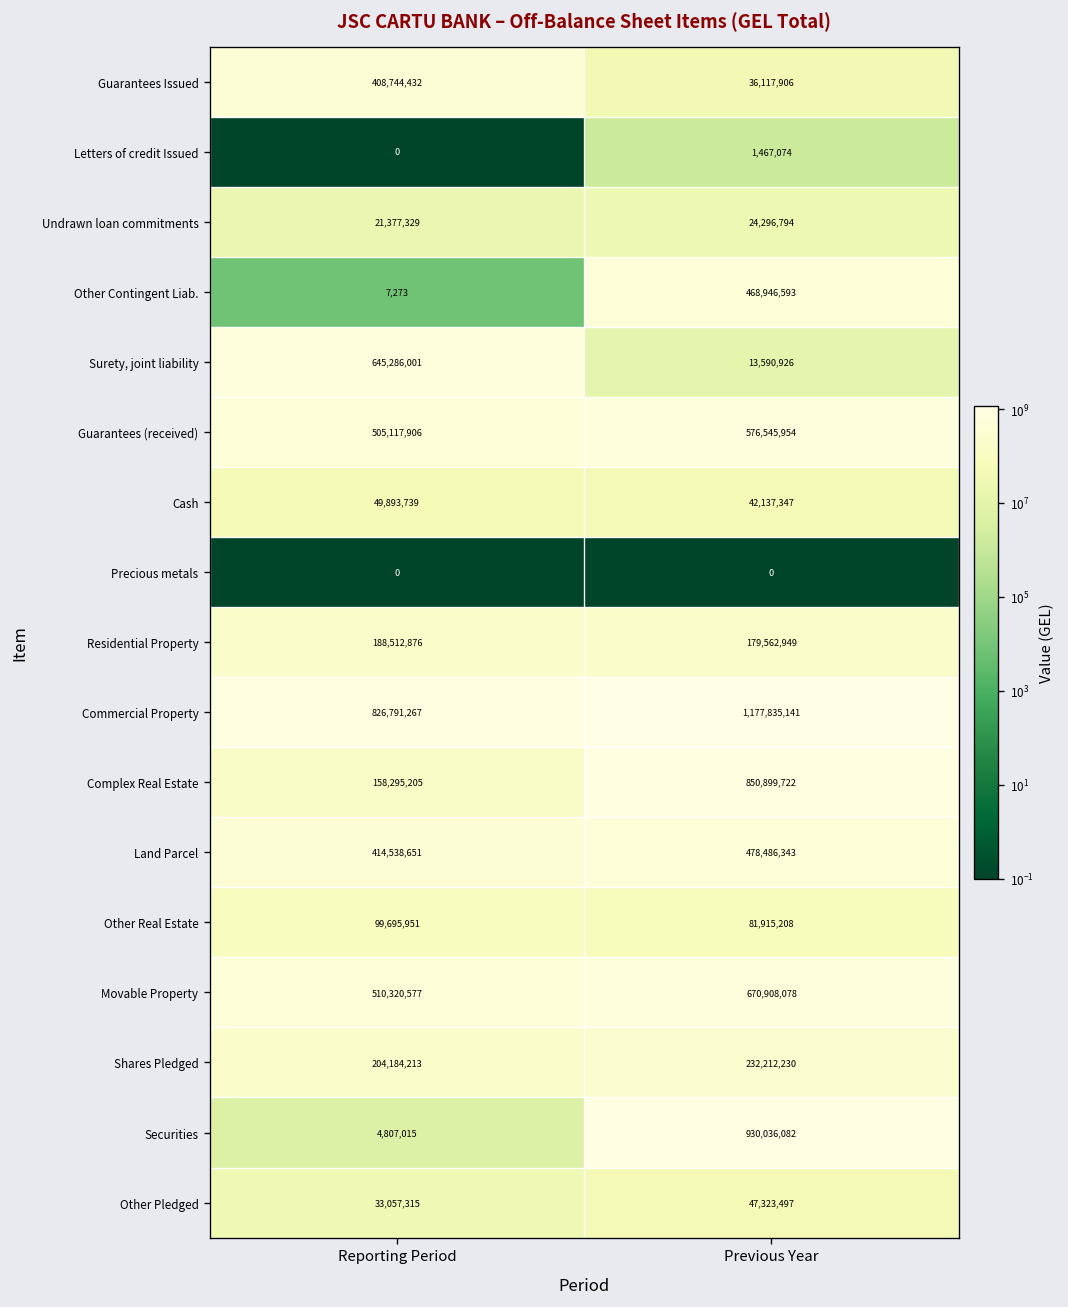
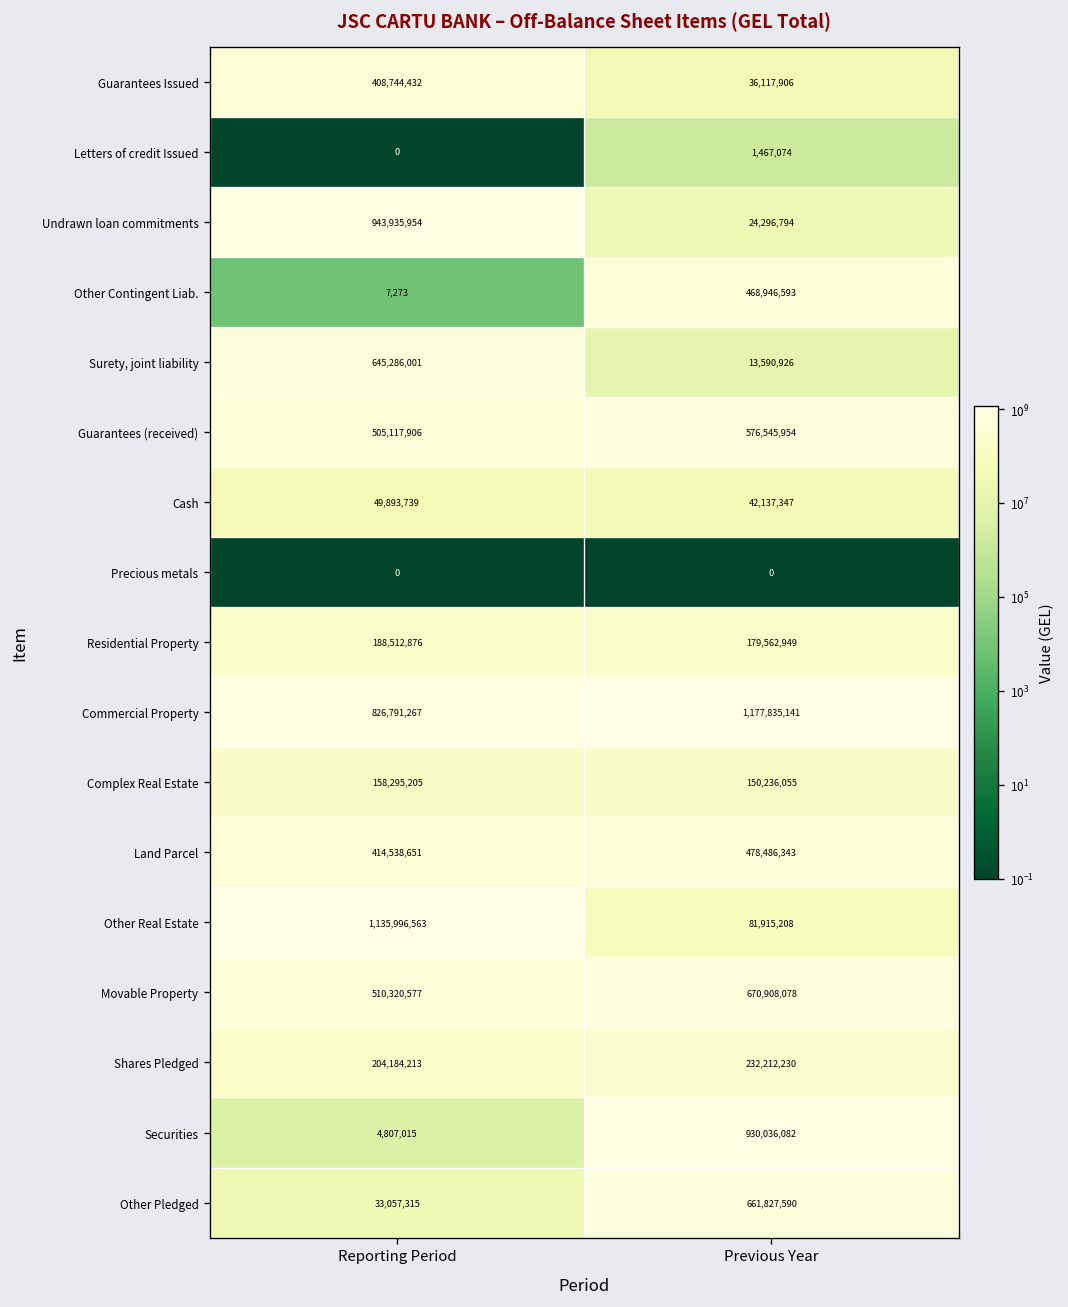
  {
    "Guarantees Issued": {
      "Reporting Period": "408,744,432",
      "Previous Year": "36,117,906"
    },
    "Letters of credit Issued": {
      "Reporting Period": "0",
      "Previous Year": "1,467,074"
    },
    "Undrawn loan commitments": {
-     "Reporting Period": "21,377,329",
+     "Reporting Period": "943,935,954",
      "Previous Year": "24,296,794"
    },
    "Other Contingent Liab.": {
      "Reporting Period": "7,273",
      "Previous Year": "468,946,593"
    },
    "Surety, joint liability": {
      "Reporting Period": "645,286,001",
      "Previous Year": "13,590,926"
    },
    "Guarantees (received)": {
      "Reporting Period": "505,117,906",
      "Previous Year": "576,545,954"
    },
    "Cash": {
      "Reporting Period": "49,893,739",
      "Previous Year": "42,137,347"
    },
    "Precious metals": {
      "Reporting Period": "0",
      "Previous Year": "0"
    },
    "Residential Property": {
      "Reporting Period": "188,512,876",
      "Previous Year": "179,562,949"
    },
    "Commercial Property": {
      "Reporting Period": "826,791,267",
      "Previous Year": "1,177,835,141"
    },
    "Complex Real Estate": {
      "Reporting Period": "158,295,205",
-     "Previous Year": "850,899,722"
+     "Previous Year": "150,236,055"
    },
    "Land Parcel": {
      "Reporting Period": "414,538,651",
      "Previous Year": "478,486,343"
    },
    "Other Real Estate": {
-     "Reporting Period": "99,695,951",
+     "Reporting Period": "1,135,996,563",
      "Previous Year": "81,915,208"
    },
    "Movable Property": {
      "Reporting Period": "510,320,577",
      "Previous Year": "670,908,078"
    },
    "Shares Pledged": {
      "Reporting Period": "204,184,213",
      "Previous Year": "232,212,230"
    },
    "Securities": {
      "Reporting Period": "4,807,015",
      "Previous Year": "930,036,082"
    },
    "Other Pledged": {
      "Reporting Period": "33,057,315",
-     "Previous Year": "47,323,497"
+     "Previous Year": "661,827,590"
    }
  }
